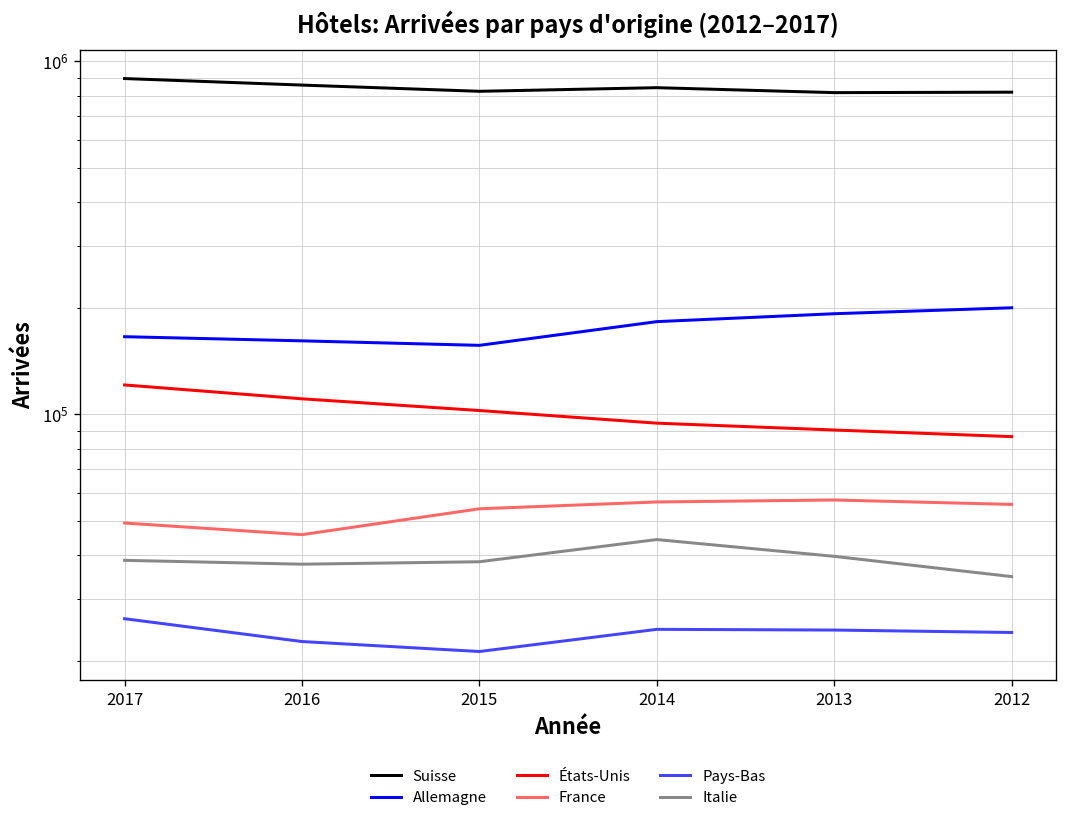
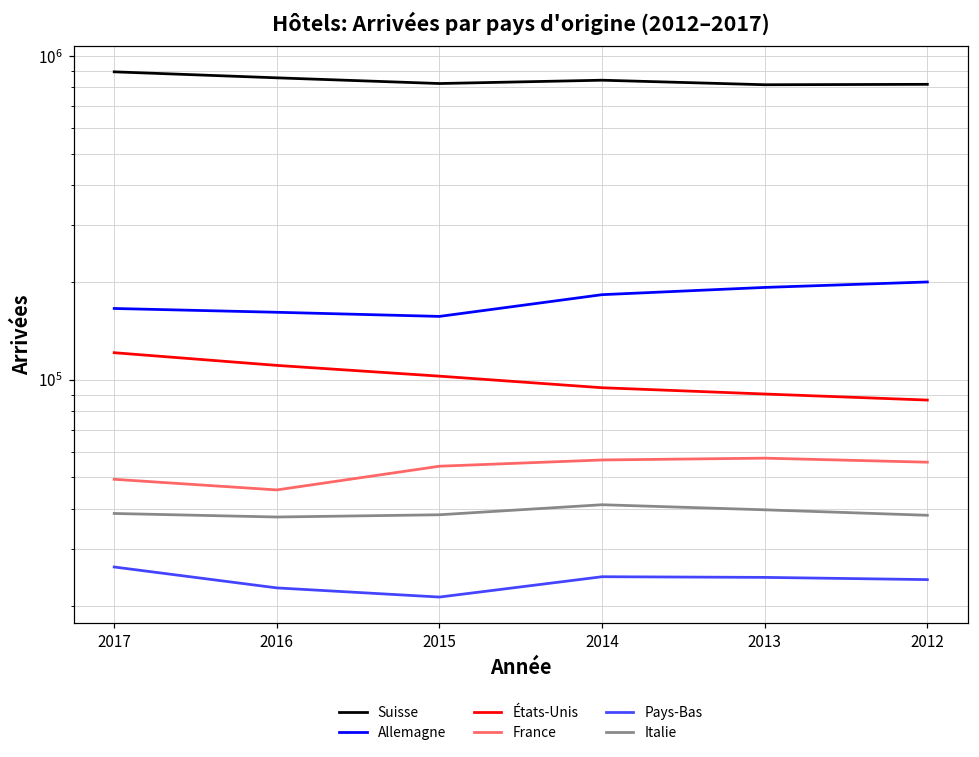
  {
    "Suisse": {
      "2017": 890000,
      "2016": 860000,
      "2015": 820000,
      "2014": 840000,
      "2013": 820000,
      "2012": 820000
    },
    "Allemagne": {
      "2017": 170000,
      "2016": 160000,
      "2015": 160000,
      "2014": 180000,
      "2013": 190000,
      "2012": 200000
    },
    "États-Unis": {
      "2017": 121000,
      "2016": 111000,
      "2015": 103000,
      "2014": 94000,
      "2013": 90000,
      "2012": 87000
    },
    "France": {
      "2017": 49000,
      "2016": 46000,
      "2015": 54000,
      "2014": 57000,
      "2013": 57000,
      "2012": 56000
    },
    "Pays-Bas": {
      "2017": 26000,
      "2016": 23000,
      "2015": 21000,
      "2014": 25000,
      "2013": 25000,
      "2012": 24000
    },
    "Italie": {
      "2017": 39000,
      "2016": 38000,
      "2015": 38000,
-     "2014": 44000,
+     "2014": 41000,
      "2013": 40000,
-     "2012": 35000
+     "2012": 38000
    }
  }
